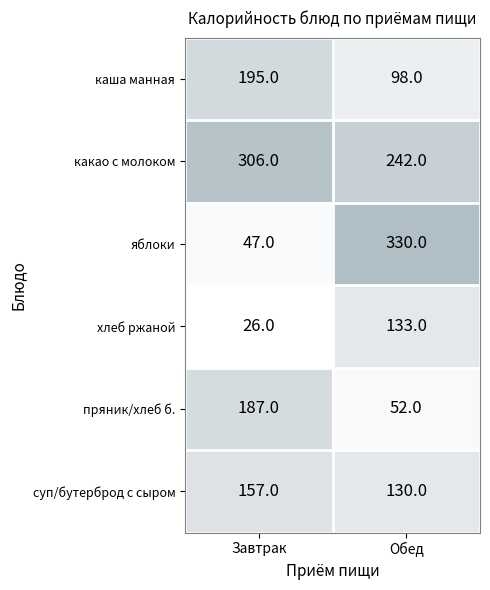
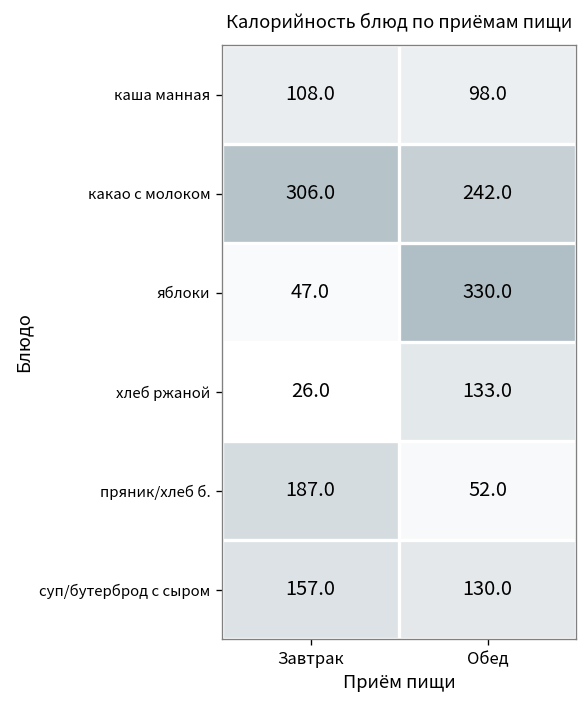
  {
    "каша манная": {
-     "Завтрак": 195.0,
+     "Завтрак": 108.0,
      "Обед": 98.0
    },
    "какао с молоком": {
      "Завтрак": 306.0,
      "Обед": 242.0
    },
    "яблоки": {
      "Завтрак": 47.0,
      "Обед": 330.0
    },
    "хлеб ржаной": {
      "Завтрак": 26.0,
      "Обед": 133.0
    },
    "пряник/хлеб б.": {
      "Завтрак": 187.0,
      "Обед": 52.0
    },
    "суп/бутерброд с сыром": {
      "Завтрак": 157.0,
      "Обед": 130.0
    }
  }
